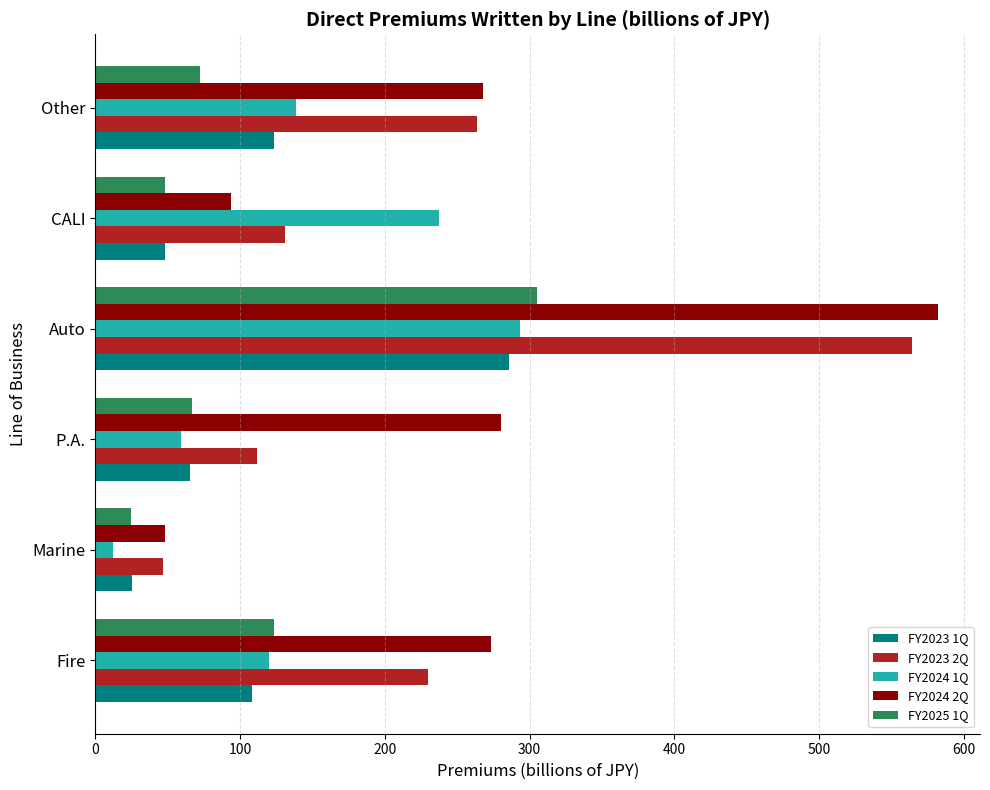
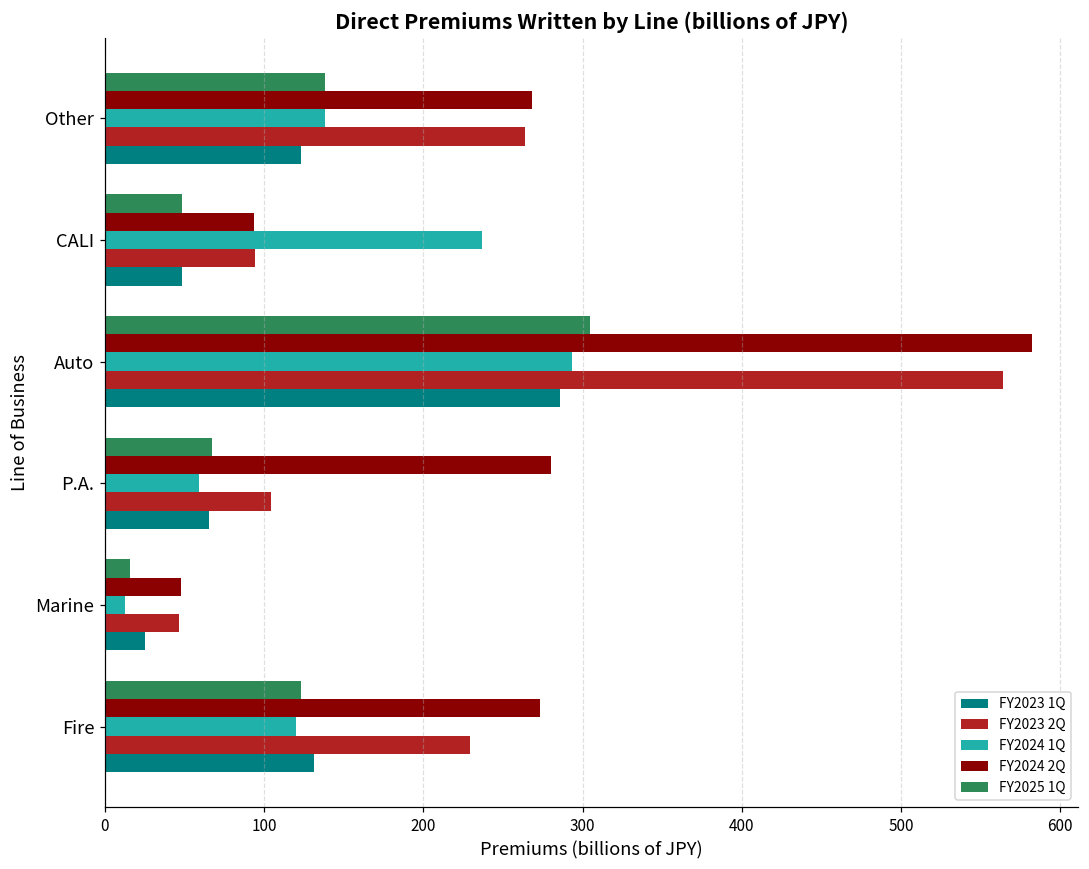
  {
    "FY2023 1Q": {
      "Other": 123,
      "CALI": 48,
      "Auto": 286,
      "P.A.": 65,
      "Marine": 25,
-     "Fire": 108
+     "Fire": 132
    },
    "FY2023 2Q": {
      "Other": 264,
-     "CALI": 131,
+     "CALI": 94,
      "Auto": 564,
-     "P.A.": 112,
+     "P.A.": 104,
      "Marine": 47,
      "Fire": 230
    },
    "FY2024 1Q": {
      "Other": 138,
      "CALI": 237,
      "Auto": 294,
      "P.A.": 59,
      "Marine": 13,
      "Fire": 120
    },
    "FY2024 2Q": {
      "Other": 268,
      "CALI": 94,
      "Auto": 582,
      "P.A.": 280,
      "Marine": 48,
      "Fire": 274
    },
    "FY2025 1Q": {
-     "Other": 72,
+     "Other": 138,
      "CALI": 48,
      "Auto": 305,
      "P.A.": 67,
-     "Marine": 25,
+     "Marine": 16,
      "Fire": 123
    }
  }
